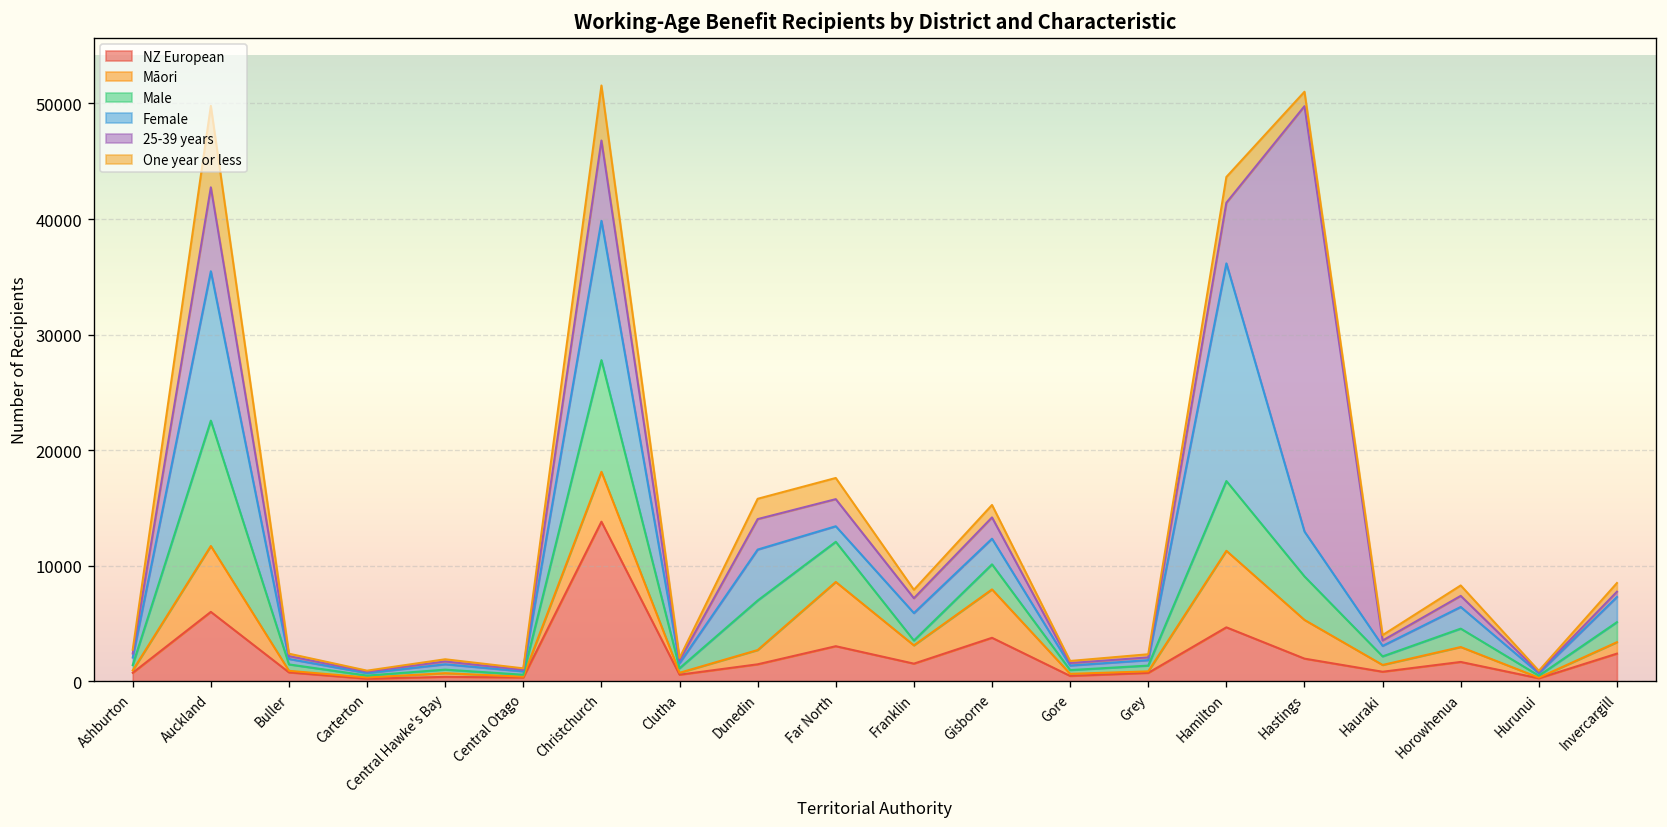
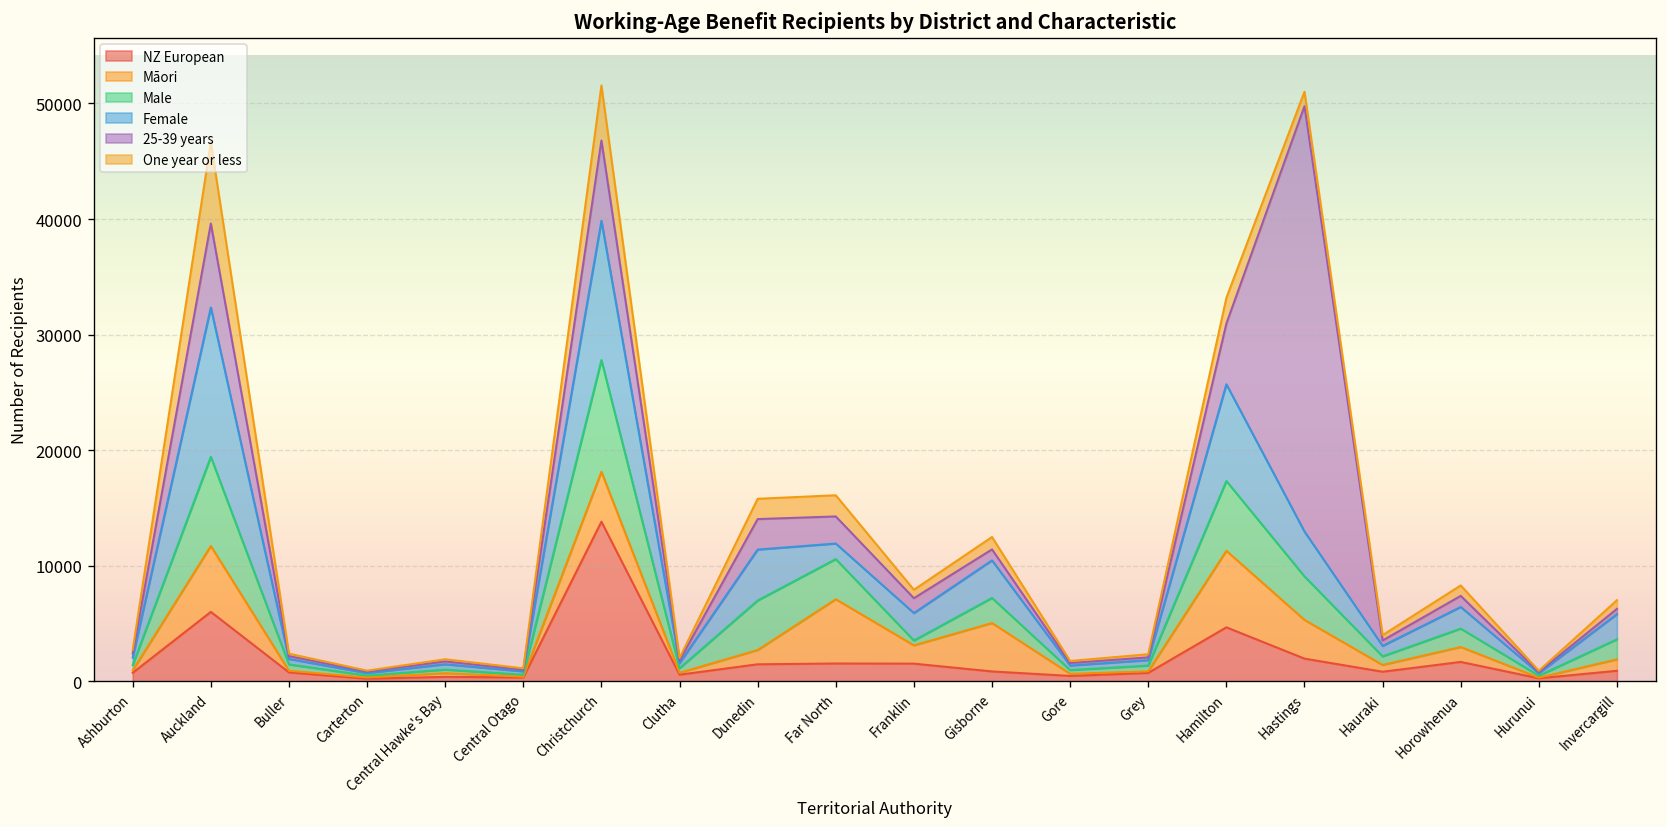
  {
    "NZ European": {
      "Auckland": 6000,
      "Central Hawke's Bay": 0,
      "Christchurch": 14000,
      "Dunedin": 1000,
-     "Far North": 3000,
+     "Far North": 2000,
      "Franklin": 2000,
-     "Gisborne": 4000,
+     "Gisborne": 1000,
      "Hamilton": 5000,
      "Hastings": 2000,
      "Hauraki": 1000,
      "Horowhenua": 2000,
-     "Invercargill": 2000
+     "Invercargill": 1000
    },
    "Male": {
      "Ashburton": 0,
-     "Auckland": 11000,
+     "Auckland": 8000,
      "Buller": 1000,
      "Central Hawke's Bay": 0,
      "Christchurch": 10000,
      "Clutha": 0,
      "Dunedin": 4000,
      "Far North": 3000,
      "Franklin": 0,
      "Gisborne": 2000,
      "Gore": 0,
      "Grey": 0,
      "Hamilton": 6000,
      "Hastings": 4000,
      "Hauraki": 1000,
      "Horowhenua": 2000,
      "Invercargill": 2000
    },
    "Female": {
      "Ashburton": 1000,
      "Auckland": 13000,
      "Christchurch": 12000,
      "Dunedin": 4000,
      "Far North": 1000,
      "Franklin": 2000,
-     "Gisborne": 2000,
-     "Hamilton": 19000,
+     "Gisborne": 3000,
+     "Hamilton": 8000,
      "Hastings": 4000,
      "Hauraki": 1000,
      "Horowhenua": 2000,
      "Invercargill": 2000
    },
    "25-39 years": {
      "Ashburton": 0,
      "Auckland": 7000,
      "Christchurch": 7000,
      "Dunedin": 3000,
      "Far North": 2000,
      "Franklin": 1000,
-     "Gisborne": 2000,
+     "Gisborne": 1000,
      "Hamilton": 5000,
      "Hastings": 37000,
      "Hauraki": 0,
      "Horowhenua": 1000,
      "Invercargill": 0
    }
  }
